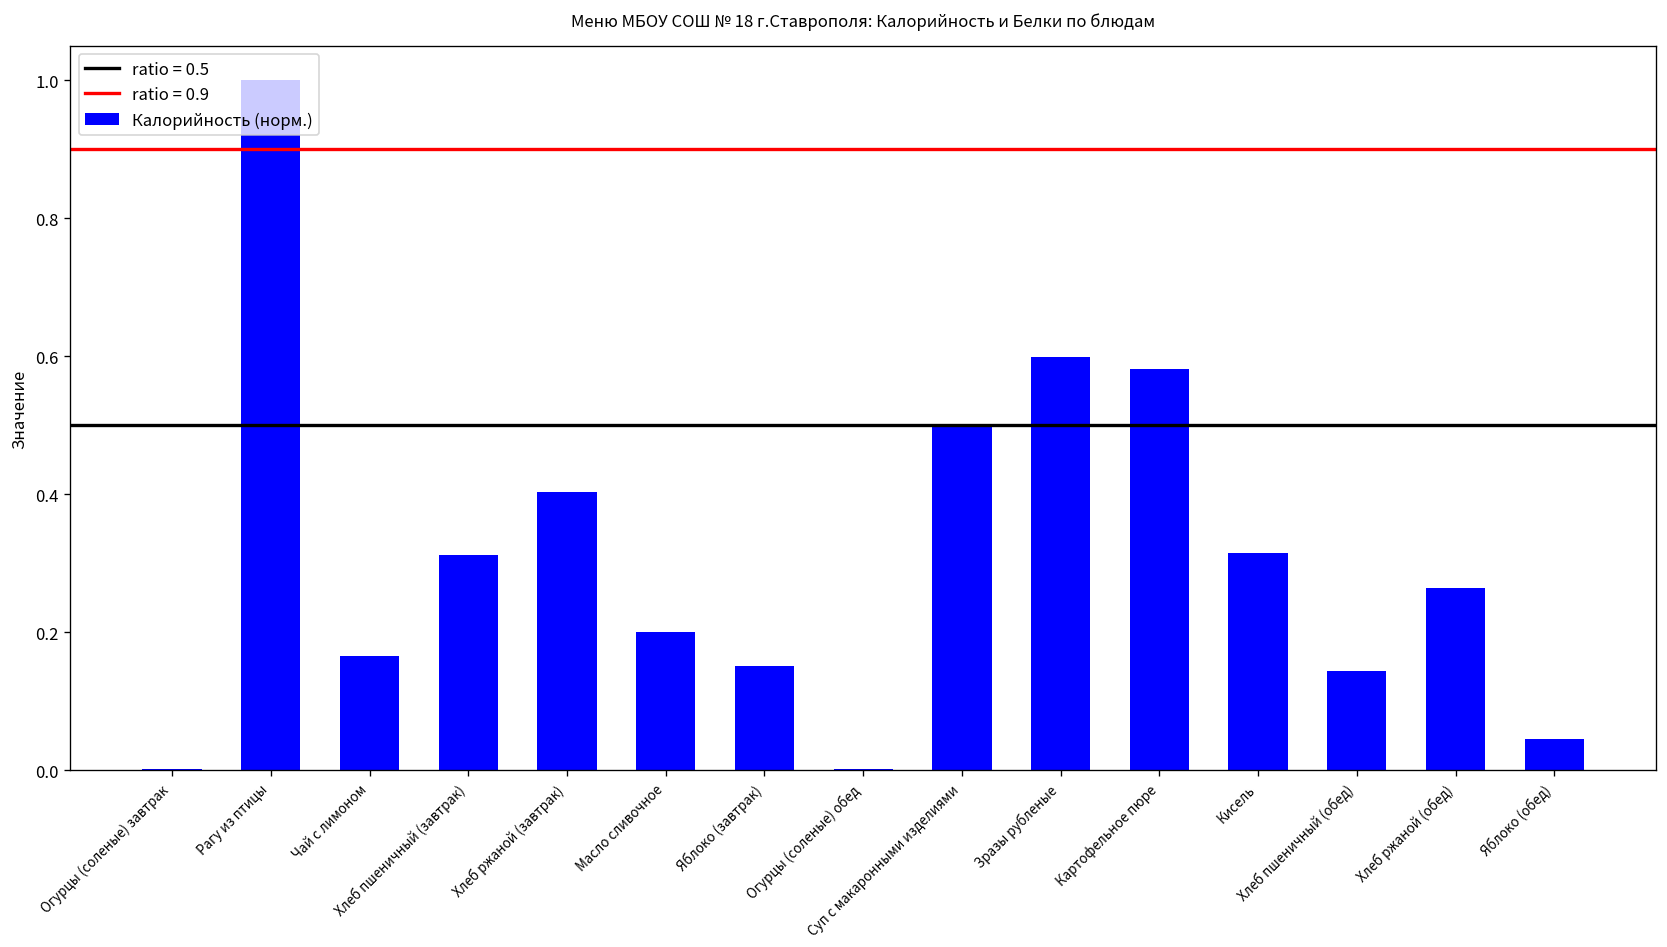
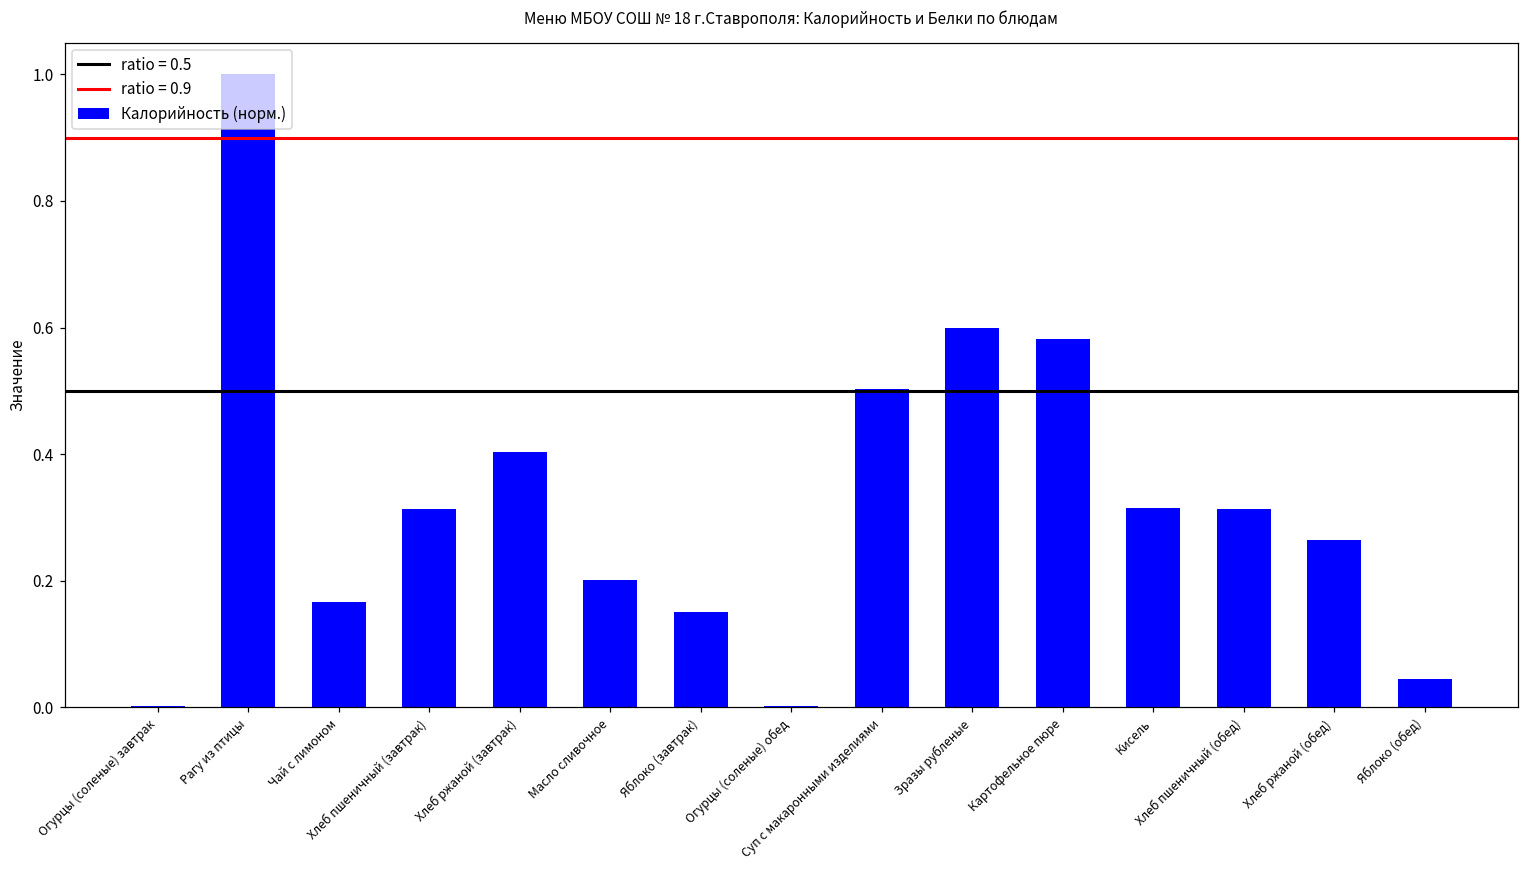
  {
    "Чай с лимоном": 0.17,
    "Хлеб пшеничный (завтрак)": 0.31,
    "Хлеб ржаной (завтрак)": 0.40,
    "Масло сливочное": 0.20,
    "Яблоко (завтрак)": 0.15,
    "Суп с макаронными изделиями": 0.50,
    "Зразы рубленые": 0.60,
    "Картофельное пюре": 0.58,
    "Кисель": 0.32,
-   "Хлеб пшеничный (обед)": 0.14,
+   "Хлеб пшеничный (обед)": 0.31,
    "Хлеб ржаной (обед)": 0.26,
    "Яблоко (обед)": 0.04
  }
